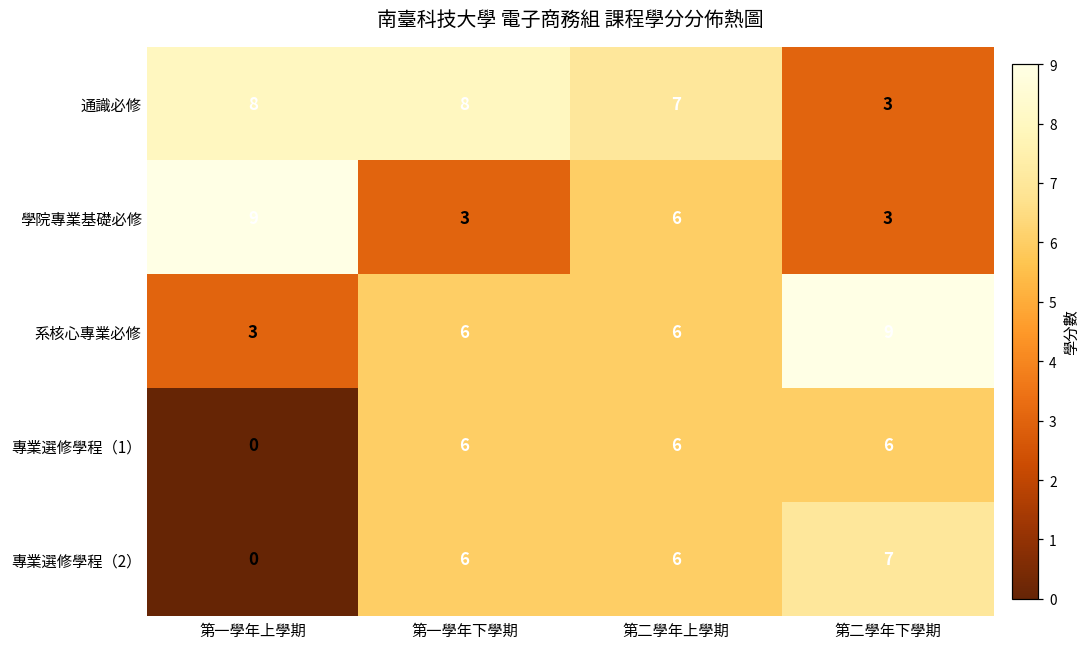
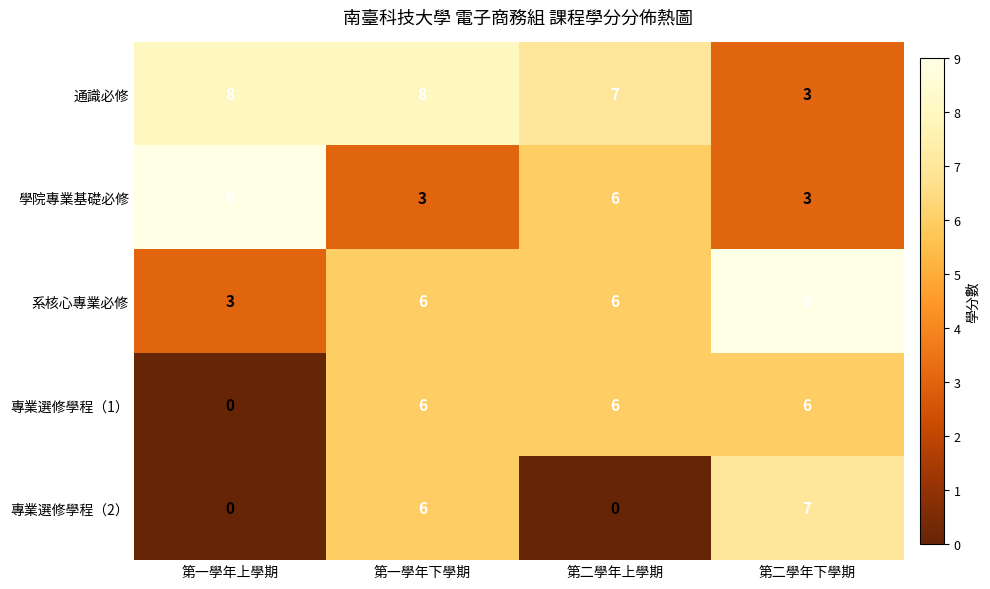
  {
    "通識必修": {
      "第一學年上學期": 8,
      "第一學年下學期": 8,
      "第二學年上學期": 7,
      "第二學年下學期": 3
    },
    "學院專業基礎必修": {
      "第一學年下學期": 3,
      "第二學年上學期": 6,
      "第二學年下學期": 3
    },
    "系核心專業必修": {
      "第一學年上學期": 3,
      "第一學年下學期": 6,
      "第二學年上學期": 6
    },
    "專業選修學程（1）": {
      "第一學年上學期": 0,
      "第一學年下學期": 6,
      "第二學年上學期": 6,
      "第二學年下學期": 6
    },
    "專業選修學程（2）": {
      "第一學年上學期": 0,
      "第一學年下學期": 6,
-     "第二學年上學期": 6,
+     "第二學年上學期": 0,
      "第二學年下學期": 7
    }
  }
